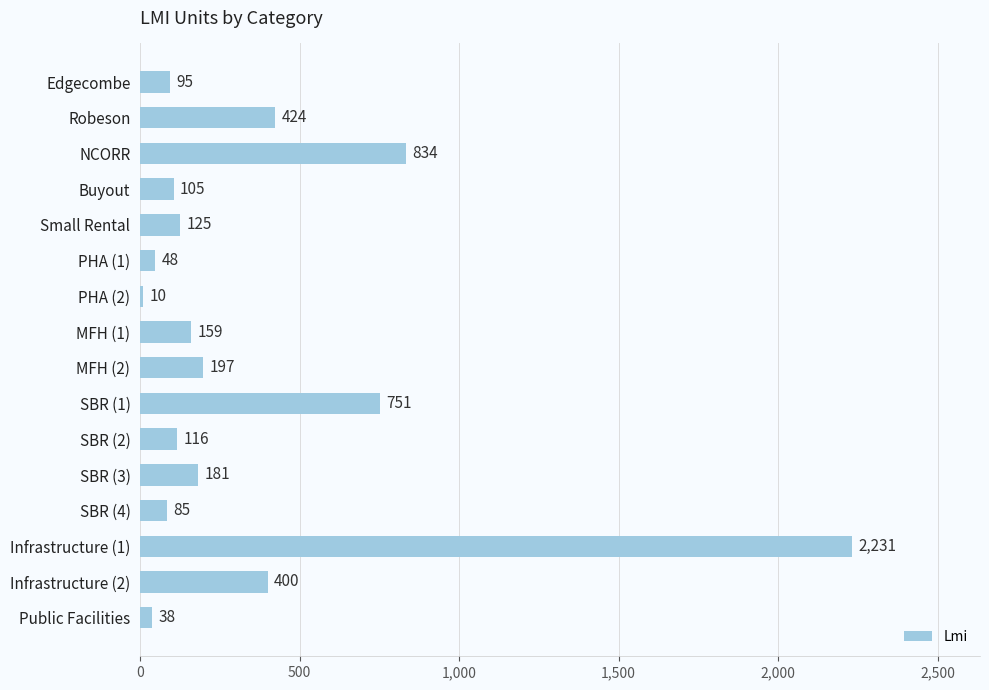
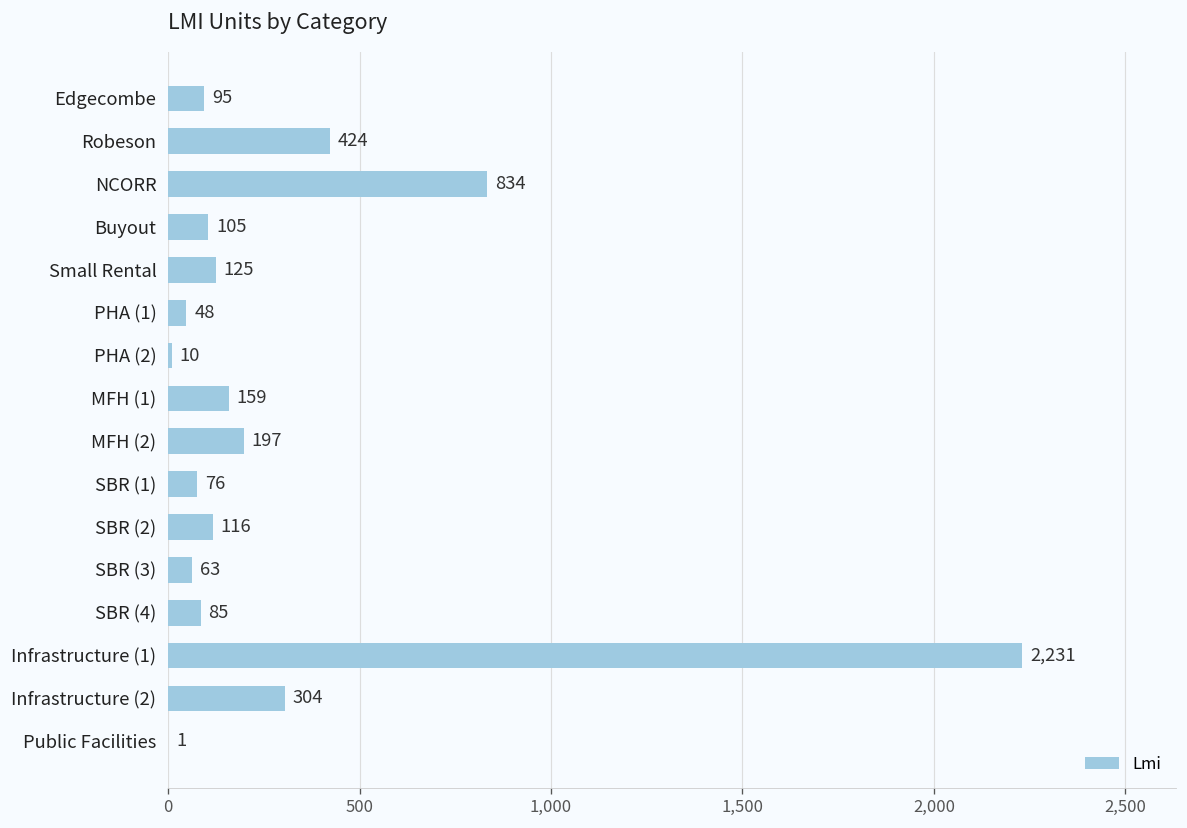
  {
    "Edgecombe": "95",
    "Robeson": "424",
    "NCORR": "834",
    "Buyout": "105",
    "Small Rental": "125",
    "PHA (1)": "48",
    "PHA (2)": "10",
    "MFH (1)": "159",
    "MFH (2)": "197",
-   "SBR (1)": "751",
+   "SBR (1)": "76",
    "SBR (2)": "116",
-   "SBR (3)": "181",
+   "SBR (3)": "63",
    "SBR (4)": "85",
    "Infrastructure (1)": "2,231",
-   "Infrastructure (2)": "400",
-   "Public Facilities": "38"
+   "Infrastructure (2)": "304",
+   "Public Facilities": "1"
  }
